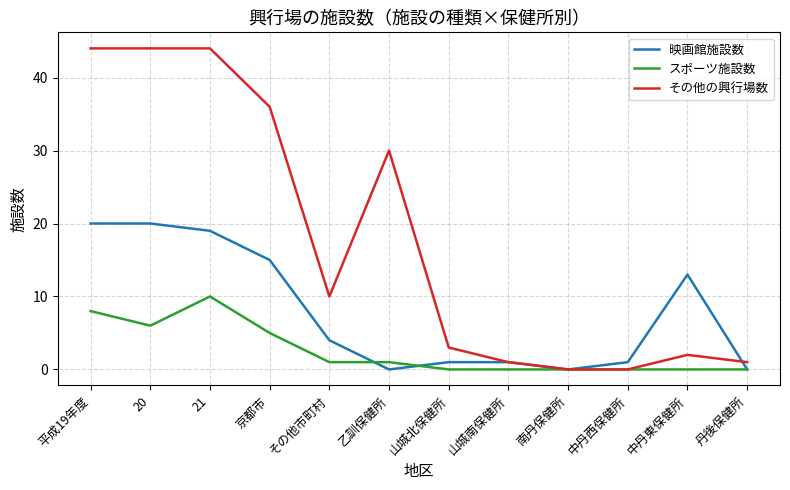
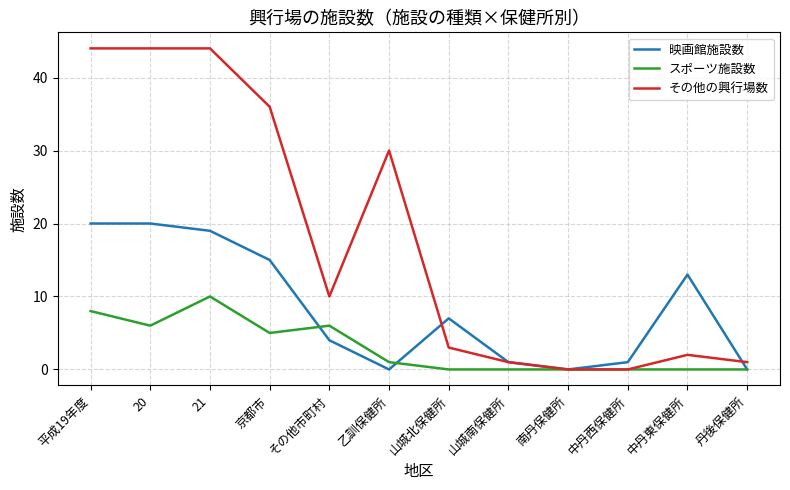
  {
    "映画館施設数": {
      "平成19年度": 20,
      "20": 20,
      "21": 19,
      "京都市": 15,
      "その他市町村": 4,
      "乙訓保健所": 0,
-     "山城北保健所": 1,
+     "山城北保健所": 7,
      "中丹西保健所": 1,
      "中丹東保健所": 13
    },
    "スポーツ施設数": {
      "平成19年度": 8,
      "20": 6,
      "21": 10,
      "京都市": 5,
-     "その他市町村": 1,
+     "その他市町村": 6,
      "乙訓保健所": 1,
      "山城北保健所": 0,
      "山城南保健所": 0,
      "中丹東保健所": 0
    },
    "その他の興行場数": {
      "平成19年度": 44,
      "20": 44,
      "21": 44,
      "京都市": 36,
      "その他市町村": 10,
      "乙訓保健所": 30,
      "山城北保健所": 3,
      "中丹東保健所": 2,
      "丹後保健所": 1
    }
  }
